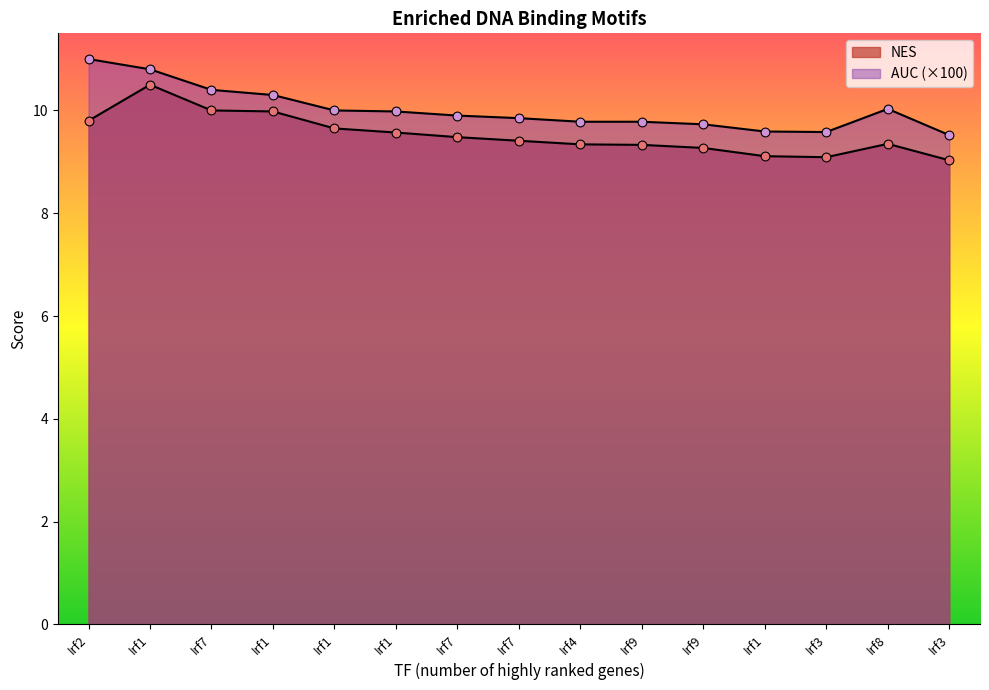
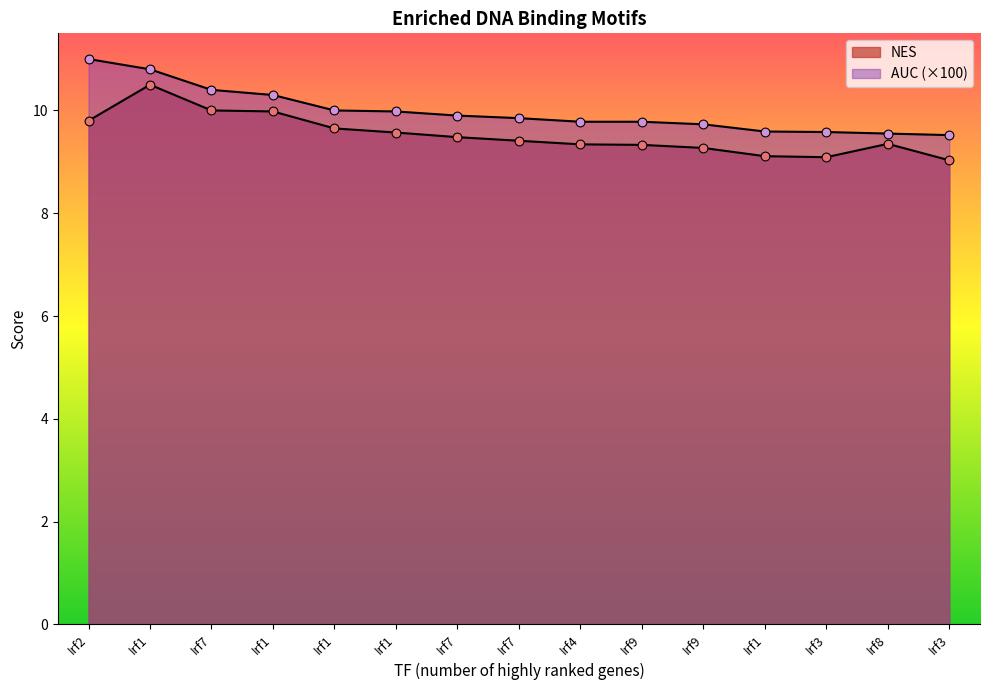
  {
    "NES": {
      "Irf2": 9.8,
      "Irf4": 9.3,
      "Irf8": 9.4
    },
    "AUC (×100)": {
      "Irf2": 11.0,
      "Irf4": 9.8,
-     "Irf8": 10.0
+     "Irf8": 9.6
    }
  }
